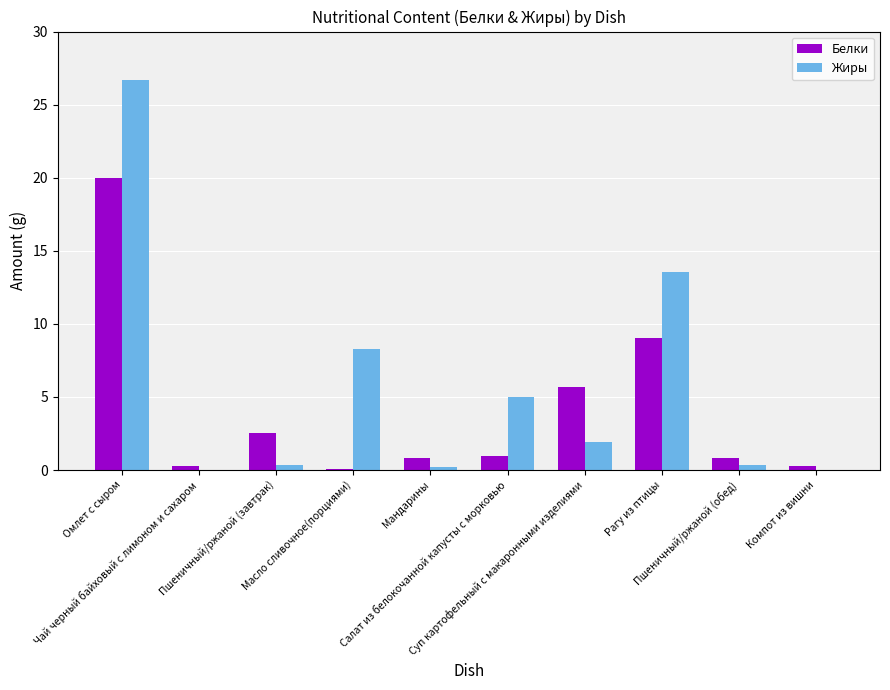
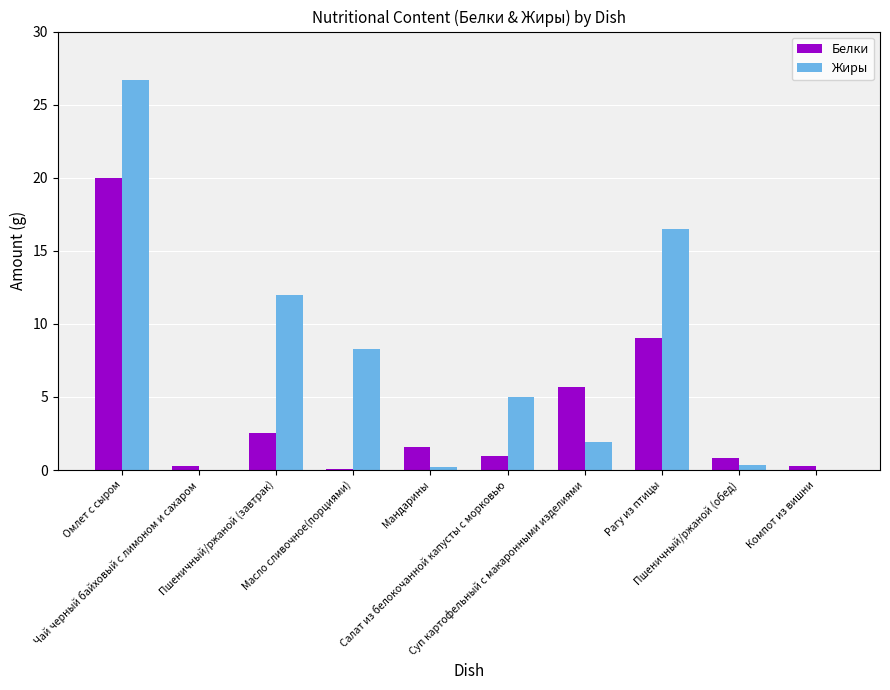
  {
    "Белки": {
      "Омлет с сыром": 20.0,
      "Чай черный байховый с лимоном и сахаром": 0.3,
      "Пшеничный/ржаной (завтрак)": 2.6,
-     "Мандарины": 0.8,
+     "Мандарины": 1.6,
      "Салат из белокочанной капусты с морковью": 1.0,
      "Суп картофельный с макаронными изделиями": 5.7,
      "Рагу из птицы": 9.0,
      "Пшеничный/ржаной (обед)": 0.8,
      "Компот из вишни": 0.3
    },
    "Жиры": {
      "Омлет с сыром": 26.7,
      "Чай черный байховый с лимоном и сахаром": 0.0,
-     "Пшеничный/ржаной (завтрак)": 0.3,
+     "Пшеничный/ржаной (завтрак)": 12.0,
      "Масло сливочное(порциями)": 8.3,
      "Мандарины": 0.2,
      "Салат из белокочанной капусты с морковью": 5.0,
      "Суп картофельный с макаронными изделиями": 1.9,
-     "Рагу из птицы": 13.5,
+     "Рагу из птицы": 16.5,
      "Пшеничный/ржаной (обед)": 0.3,
      "Компот из вишни": 0.0
    }
  }
